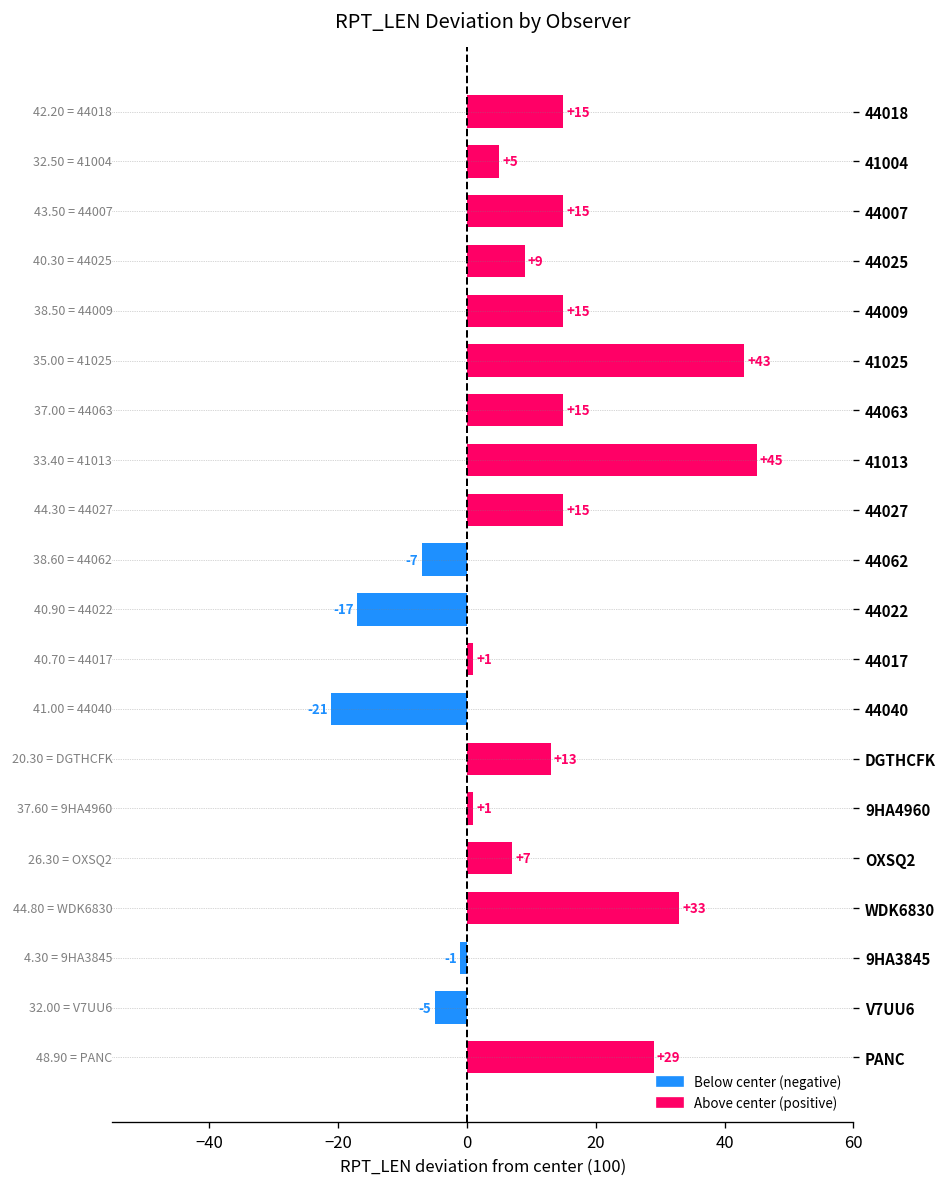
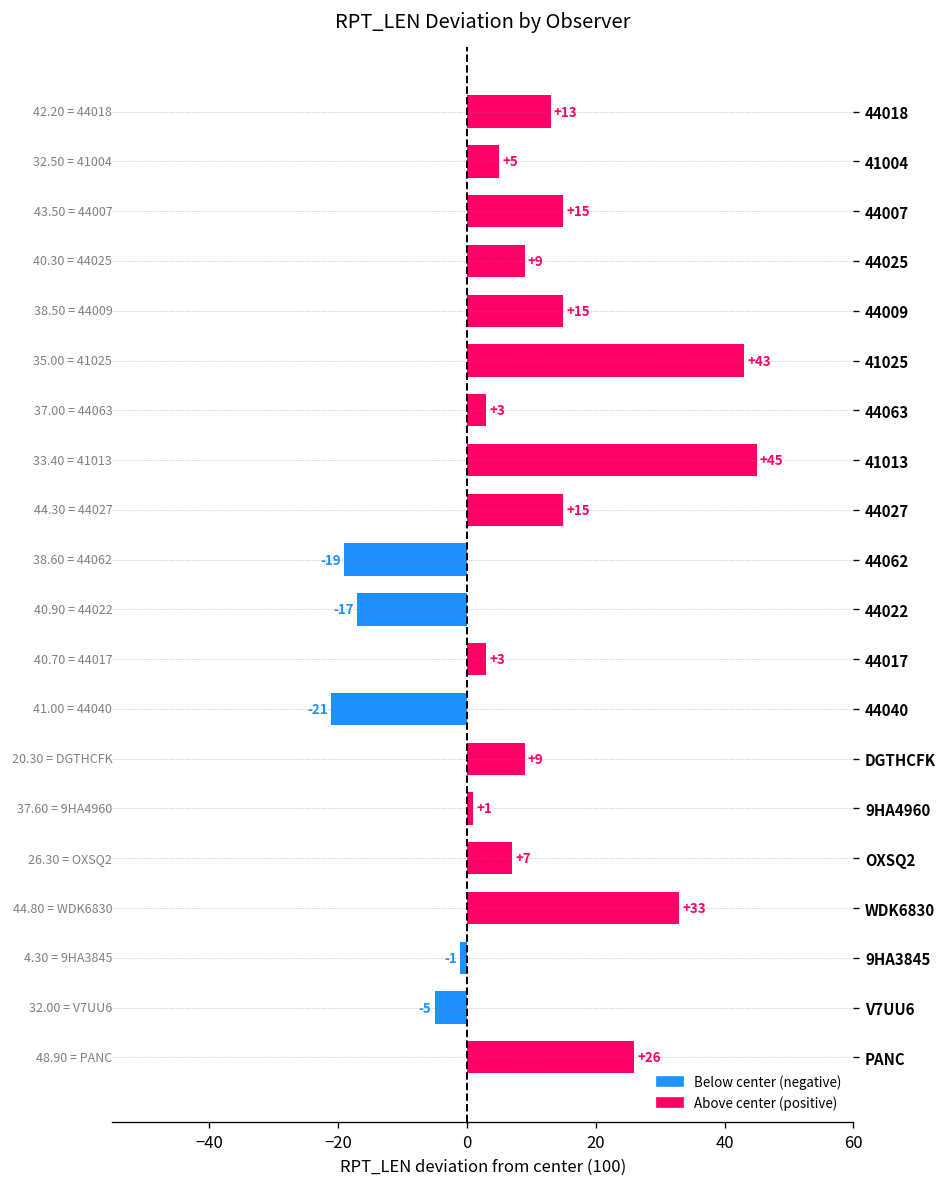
  {
-   "44018": "+15",
+   "44018": "+13",
    "41004": "+5",
    "44007": "+15",
    "44025": "+9",
    "44009": "+15",
    "41025": "+43",
-   "44063": "+15",
+   "44063": "+3",
    "41013": "+45",
    "44027": "+15",
-   "44062": "-7",
+   "44062": "-19",
    "44022": "-17",
-   "44017": "+1",
+   "44017": "+3",
    "44040": "-21",
-   "DGTHCFK": "+13",
+   "DGTHCFK": "+9",
    "9HA4960": "+1",
    "OXSQ2": "+7",
    "WDK6830": "+33",
    "9HA3845": "-1",
    "V7UU6": "-5",
-   "PANC": "+29"
+   "PANC": "+26"
  }
